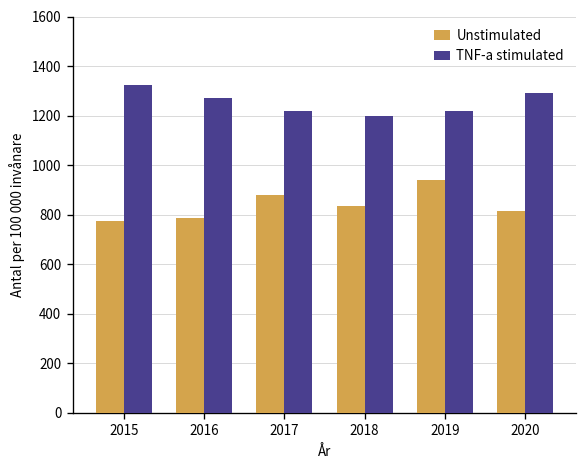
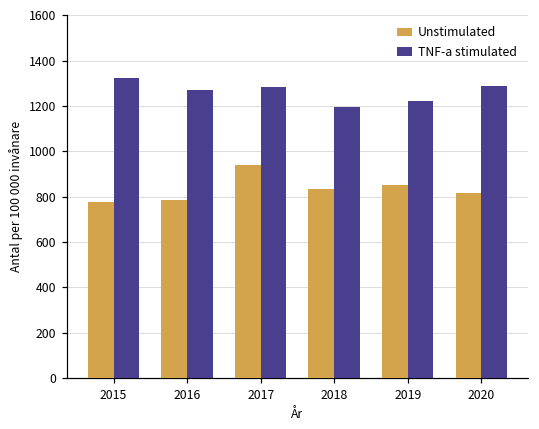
  {
    "Unstimulated": {
      "2015": 780,
      "2016": 790,
-     "2017": 880,
+     "2017": 940,
      "2018": 840,
-     "2019": 940,
+     "2019": 850,
      "2020": 820
    },
    "TNF-a stimulated": {
      "2015": 1330,
      "2016": 1270,
-     "2017": 1220,
+     "2017": 1280,
      "2018": 1200,
      "2019": 1220,
      "2020": 1290
    }
  }
